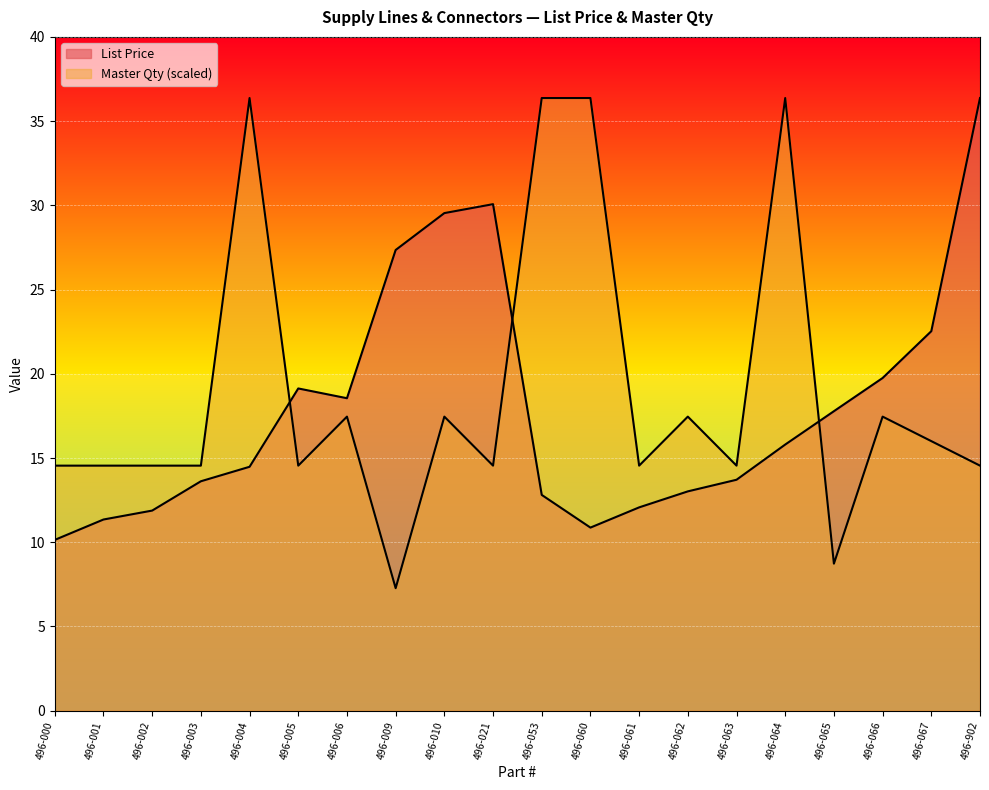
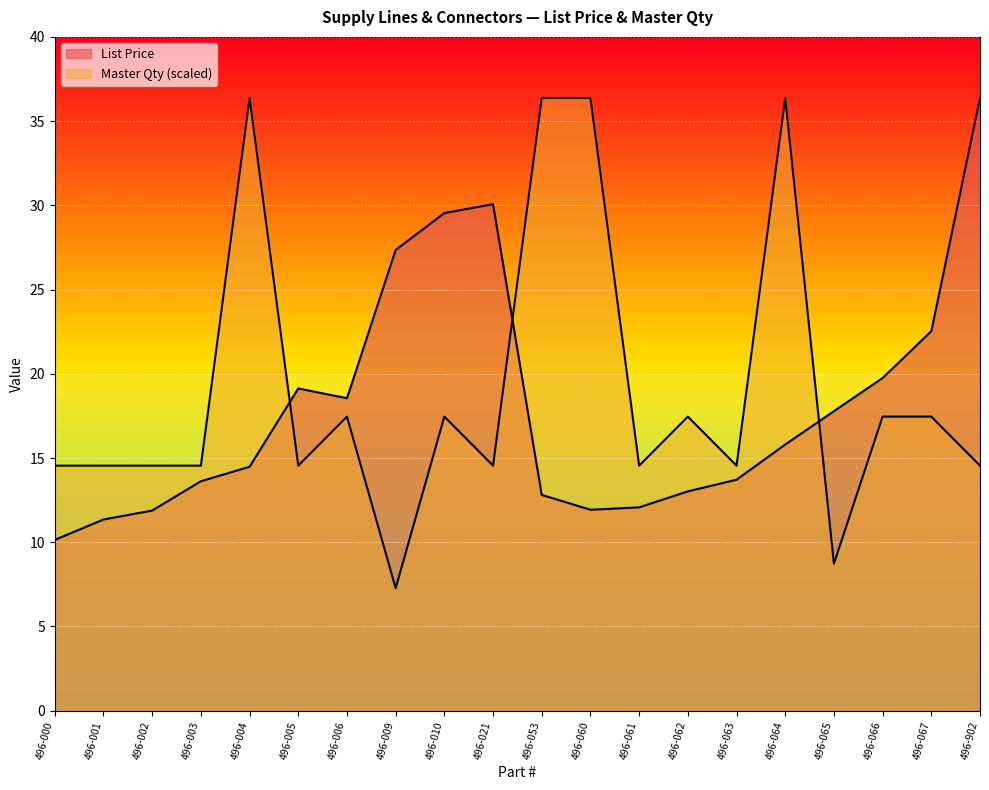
  {
    "List Price": {
      "496-000": 10.1,
      "496-001": 11.4,
      "496-002": 11.9,
      "496-003": 13.6,
      "496-004": 14.5,
      "496-005": 19.1,
      "496-006": 18.6,
      "496-009": 27.4,
      "496-010": 29.5,
      "496-021": 30.1,
      "496-053": 12.8,
-     "496-060": 10.9,
+     "496-060": 11.9,
      "496-061": 12.1,
      "496-062": 13.0,
      "496-063": 13.7,
      "496-064": 15.8,
      "496-065": 17.8,
      "496-066": 19.8,
      "496-067": 22.5,
      "496-902": 36.4
    },
    "Master Qty (scaled)": {
      "496-000": 14.5,
      "496-001": 14.5,
      "496-002": 14.5,
      "496-003": 14.5,
      "496-004": 36.4,
      "496-005": 14.5,
      "496-006": 17.5,
      "496-009": 7.3,
      "496-010": 17.5,
      "496-021": 14.5,
      "496-053": 36.4,
      "496-060": 36.4,
      "496-061": 14.5,
      "496-062": 17.5,
      "496-063": 14.5,
      "496-064": 36.4,
      "496-065": 8.7,
      "496-066": 17.5,
-     "496-067": 16.0,
+     "496-067": 17.5,
      "496-902": 14.5
    }
  }
